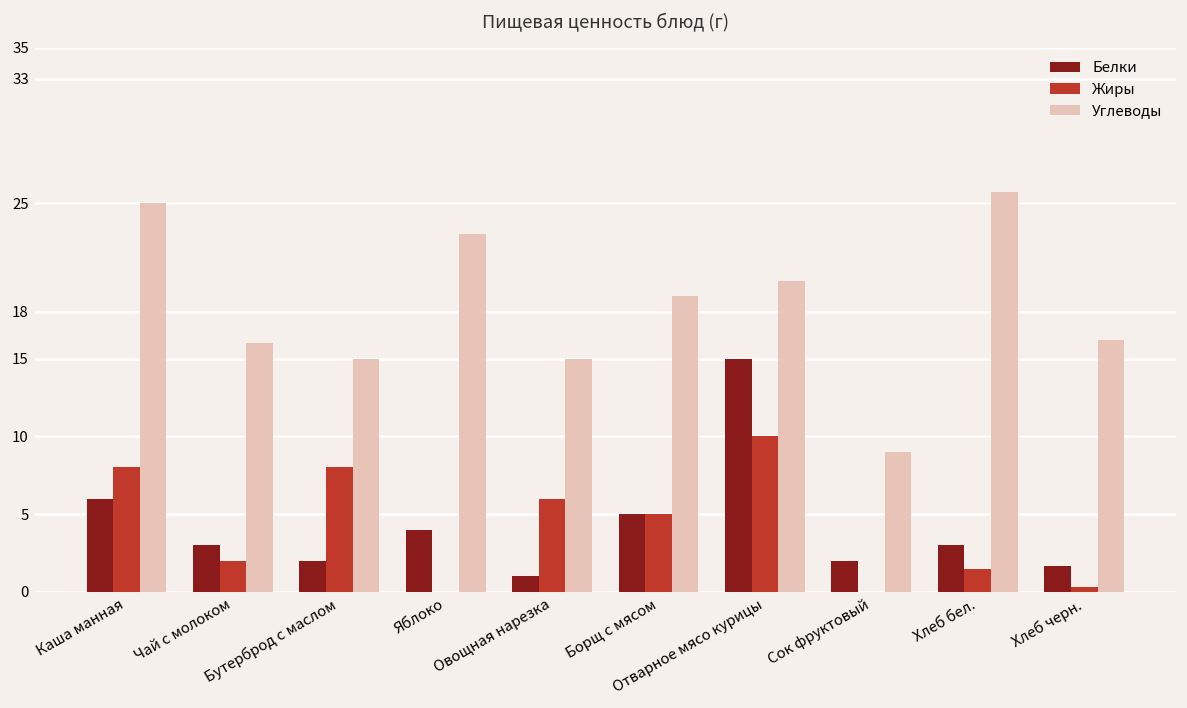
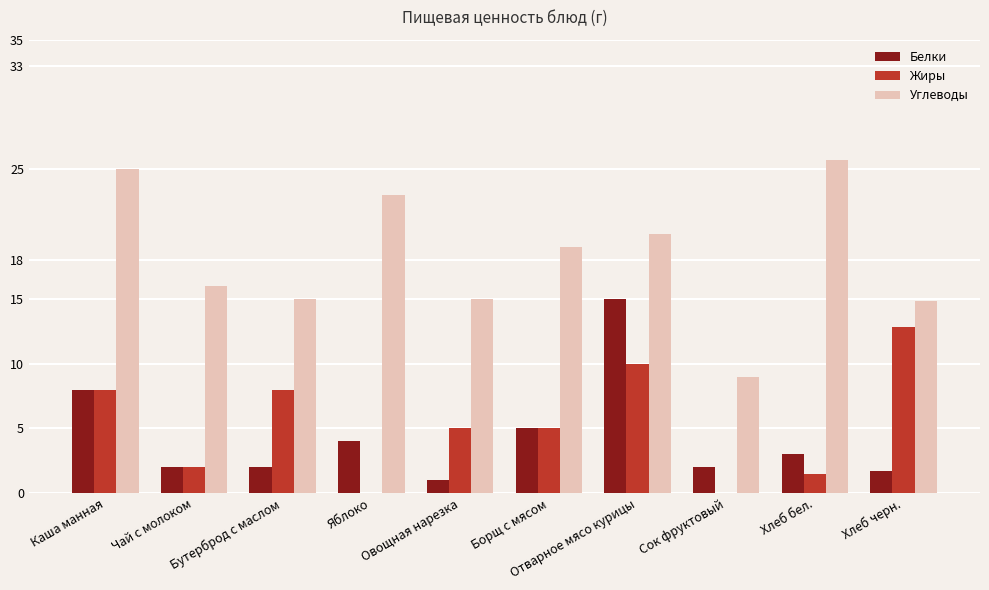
  {
    "Белки": {
-     "Каша манная": 6,
-     "Чай с молоком": 3,
+     "Каша манная": 8,
+     "Чай с молоком": 2,
      "Бутерброд с маслом": 2,
      "Яблоко": 4,
      "Овощная нарезка": 1,
      "Борщ с мясом": 5,
      "Отварное мясо курицы": 15,
      "Сок фруктовый": 2,
      "Хлеб бел.": 3,
      "Хлеб черн.": 1.7
    },
    "Жиры": {
      "Каша манная": 8.0,
      "Чай с молоком": 2.0,
      "Бутерброд с маслом": 8.0,
      "Яблоко": 0.0,
-     "Овощная нарезка": 6,
+     "Овощная нарезка": 5,
      "Борщ с мясом": 5.0,
      "Отварное мясо курицы": 10.0,
      "Сок фруктовый": 0.0,
      "Хлеб бел.": 1.5,
-     "Хлеб черн.": 0.3
+     "Хлеб черн.": 12.8
    },
    "Углеводы": {
      "Каша манная": 25.0,
      "Чай с молоком": 16.0,
      "Бутерброд с маслом": 15.0,
      "Яблоко": 23.0,
      "Овощная нарезка": 15.0,
      "Борщ с мясом": 19.0,
      "Отварное мясо курицы": 20.0,
      "Сок фруктовый": 9.0,
      "Хлеб бел.": 25.7,
-     "Хлеб черн.": 16.2
+     "Хлеб черн.": 14.8
    }
  }
